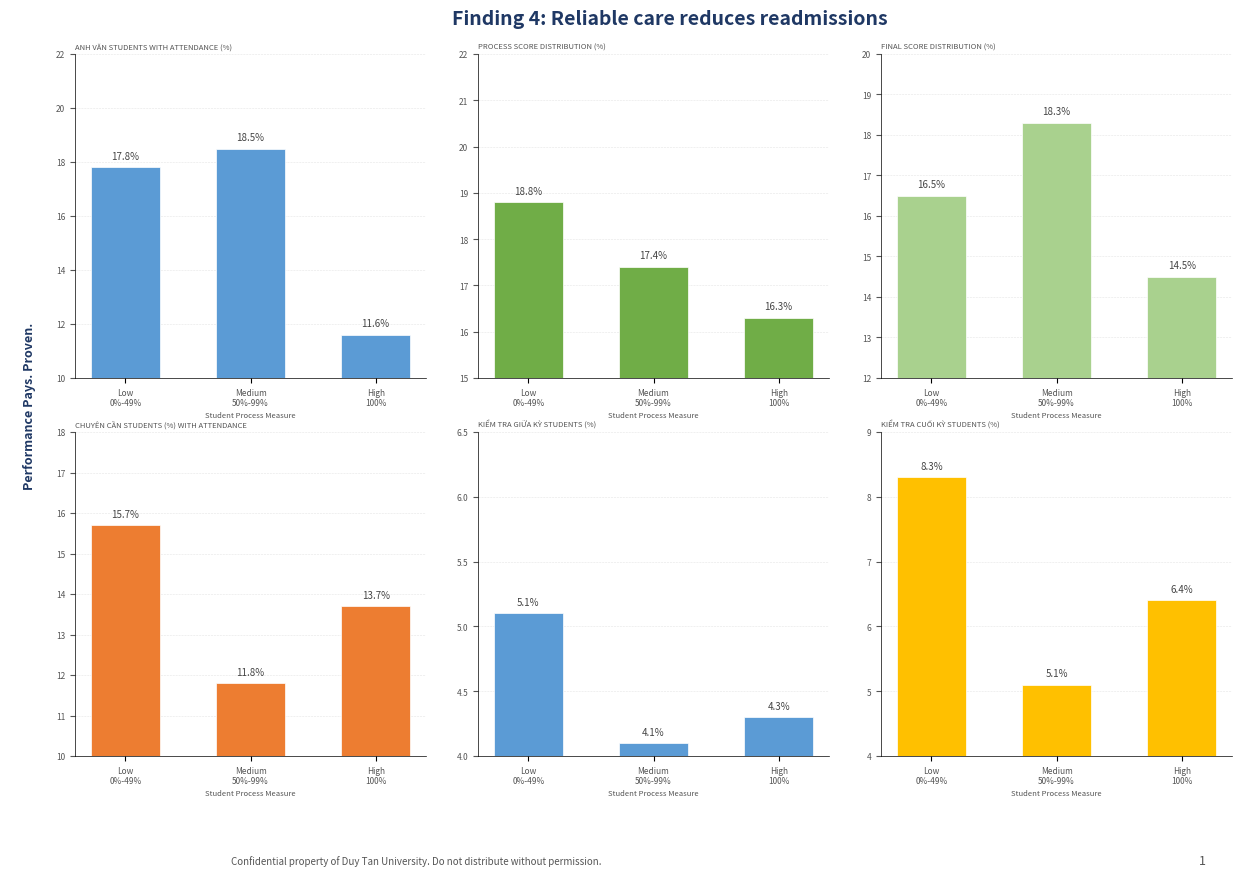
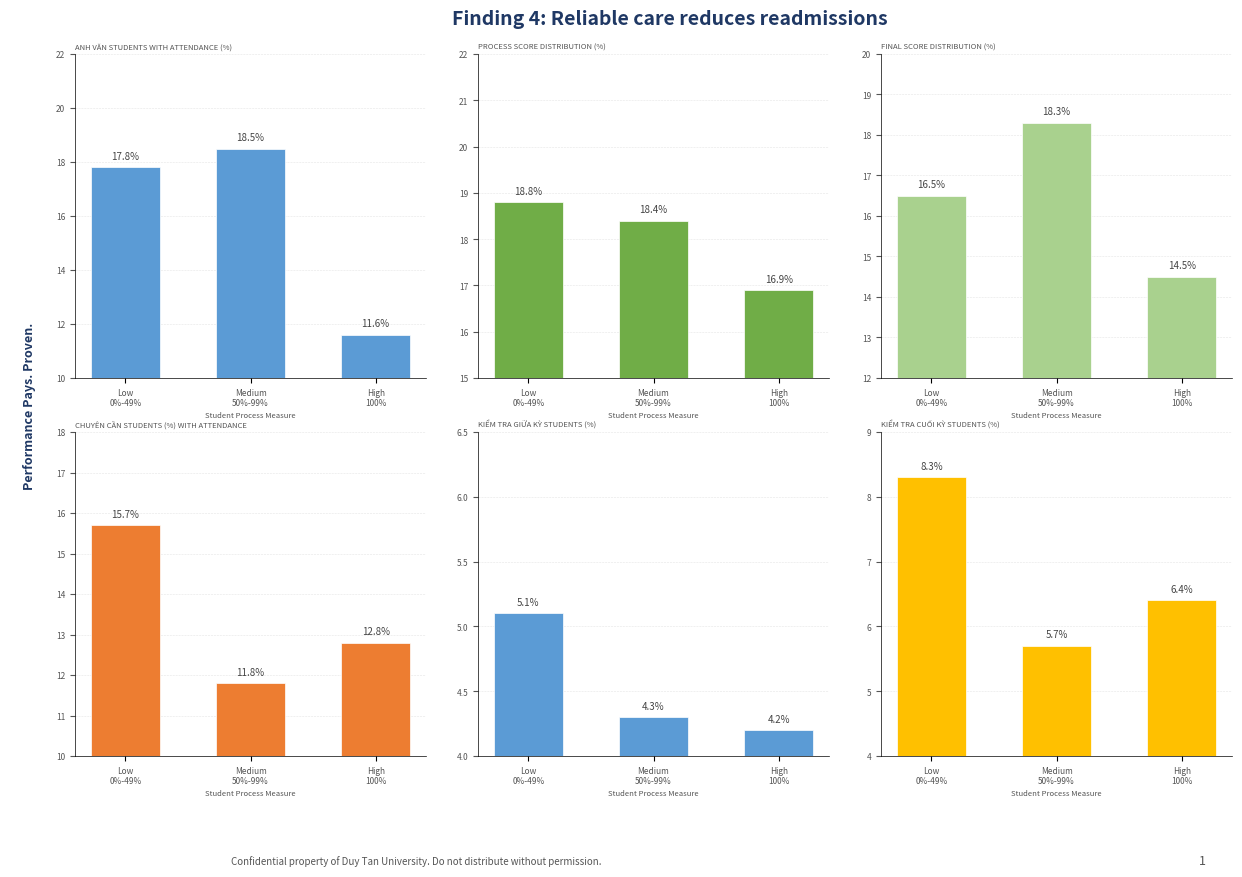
  {
    "ANH VĂN STUDENTS WITH ATTENDANCE (%)": {
      "Low 0%-49%": "17.8%",
      "Medium 50%-99%": "18.5%",
      "High 100%": "11.6%"
    },
    "PROCESS SCORE DISTRIBUTION (%)": {
      "Low 0%-49%": "18.8%",
-     "Medium 50%-99%": "17.4%",
-     "High 100%": "16.3%"
+     "Medium 50%-99%": "18.4%",
+     "High 100%": "16.9%"
    },
    "FINAL SCORE DISTRIBUTION (%)": {
      "Low 0%-49%": "16.5%",
      "Medium 50%-99%": "18.3%",
      "High 100%": "14.5%"
    },
    "CHUYÊN CẦN STUDENTS (%) WITH ATTENDANCE": {
      "Low 0%-49%": "15.7%",
      "Medium 50%-99%": "11.8%",
-     "High 100%": "13.7%"
+     "High 100%": "12.8%"
    },
    "KIỂM TRA GIỮA KỲ STUDENTS (%)": {
      "Low 0%-49%": "5.1%",
-     "Medium 50%-99%": "4.1%",
-     "High 100%": "4.3%"
+     "Medium 50%-99%": "4.3%",
+     "High 100%": "4.2%"
    },
    "KIỂM TRA CUỐI KỲ STUDENTS (%)": {
      "Low 0%-49%": "8.3%",
-     "Medium 50%-99%": "5.1%",
+     "Medium 50%-99%": "5.7%",
      "High 100%": "6.4%"
    }
  }
